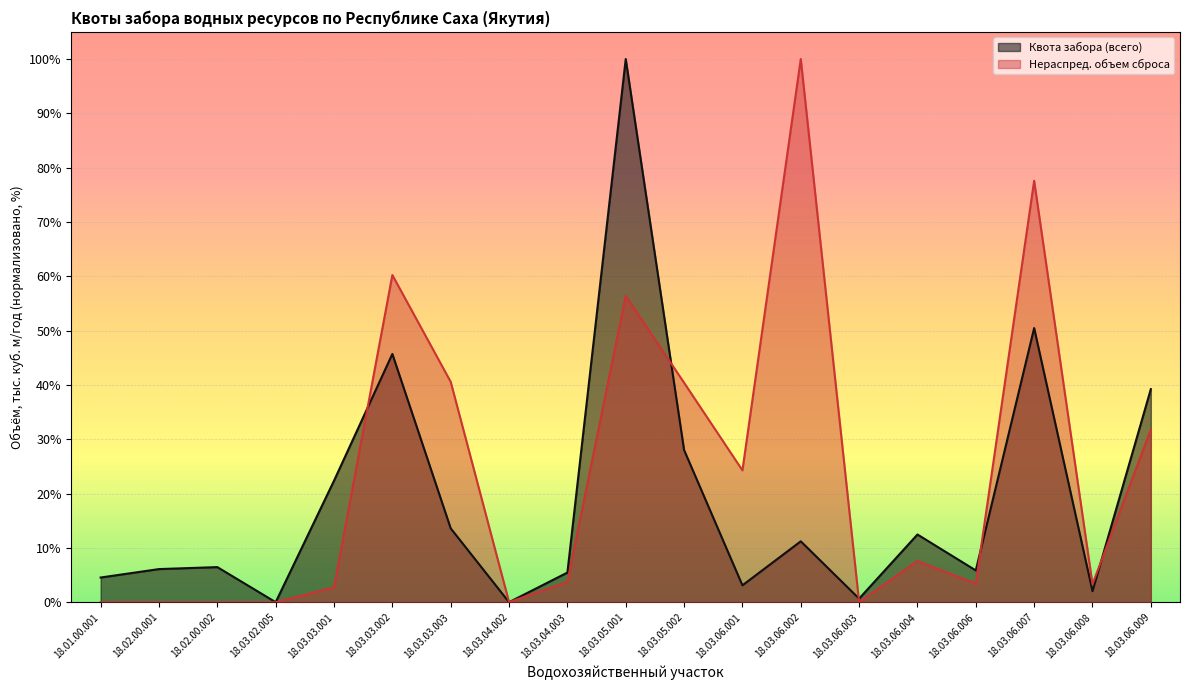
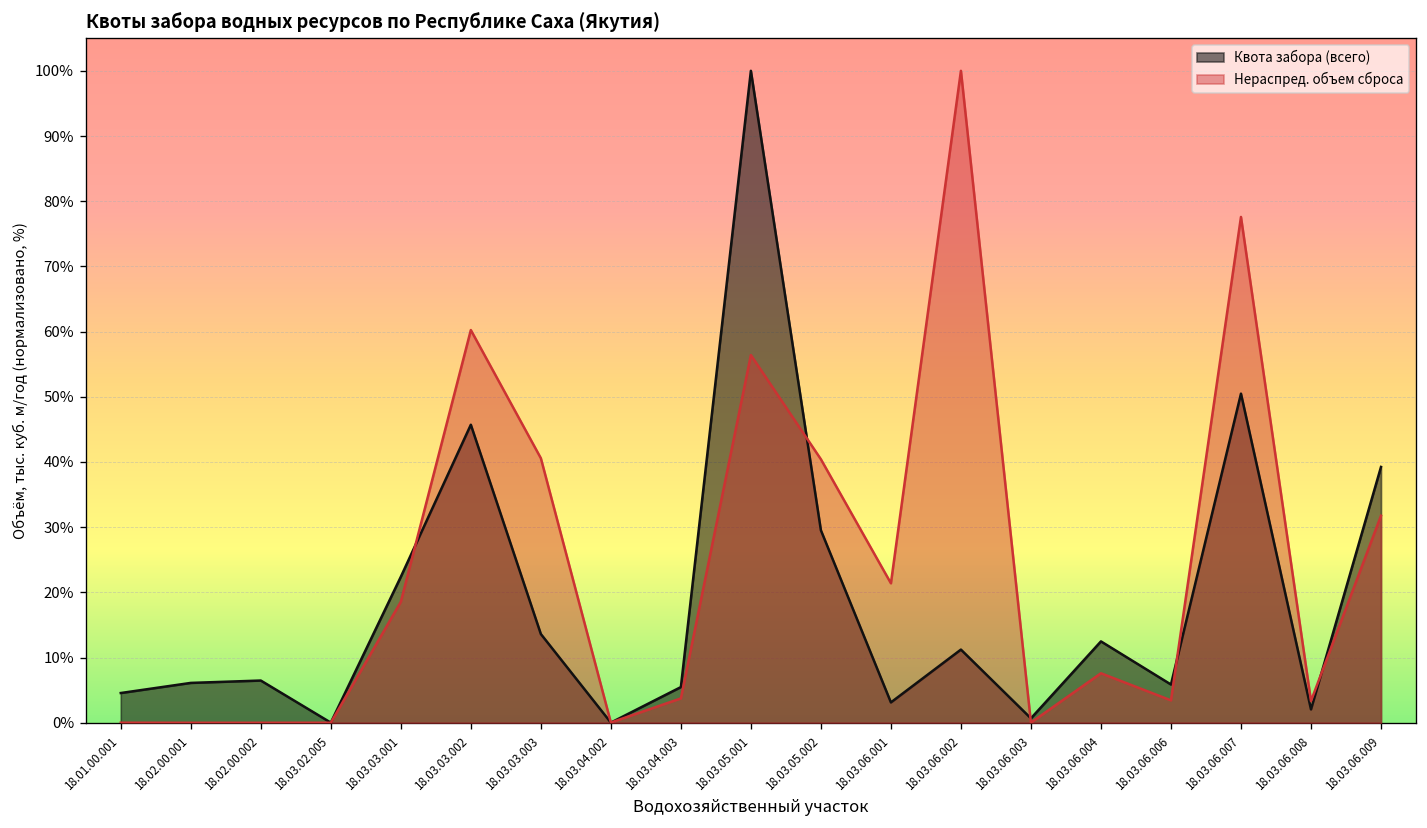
  {
    "Квота забора (всего)": {
      "18.01.00.001": "5%",
      "18.02.00.001": "6%",
      "18.02.00.002": "6%",
      "18.03.03.001": "22%",
      "18.03.03.002": "46%",
      "18.03.03.003": "14%",
      "18.03.04.003": "5%",
      "18.03.05.001": "100%",
-     "18.03.05.002": "28%",
+     "18.03.05.002": "30%",
      "18.03.06.001": "3%",
      "18.03.06.002": "11%",
      "18.03.06.003": "1%",
      "18.03.06.004": "12%",
      "18.03.06.006": "6%",
      "18.03.06.007": "50%",
      "18.03.06.008": "2%",
      "18.03.06.009": "39%"
    },
    "Нераспред. объем сброса": {
      "18.01.00.001": "0%",
      "18.02.00.001": "0%",
      "18.02.00.002": "0%",
-     "18.03.03.001": "3%",
+     "18.03.03.001": "19%",
      "18.03.03.002": "60%",
      "18.03.03.003": "41%",
      "18.03.04.003": "4%",
      "18.03.05.001": "56%",
      "18.03.05.002": "40%",
-     "18.03.06.001": "24%",
+     "18.03.06.001": "21%",
      "18.03.06.002": "100%",
      "18.03.06.003": "0%",
      "18.03.06.004": "8%",
      "18.03.06.006": "3%",
      "18.03.06.007": "78%",
      "18.03.06.008": "3%",
      "18.03.06.009": "32%"
    }
  }
